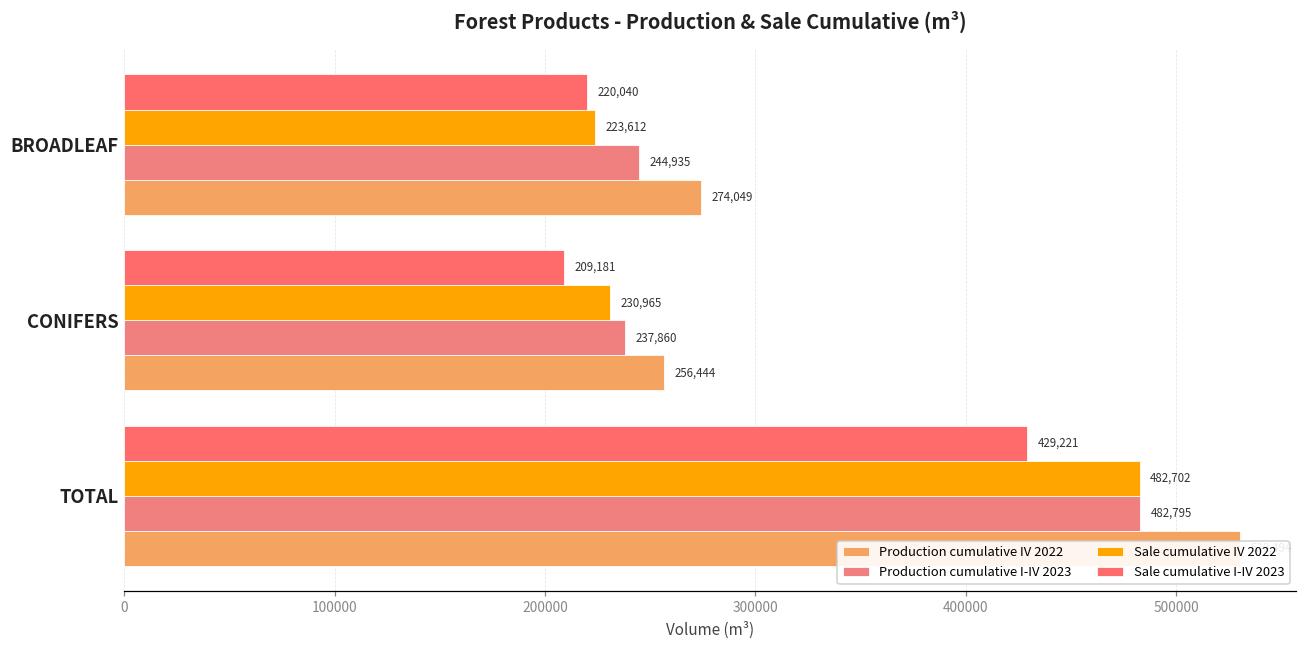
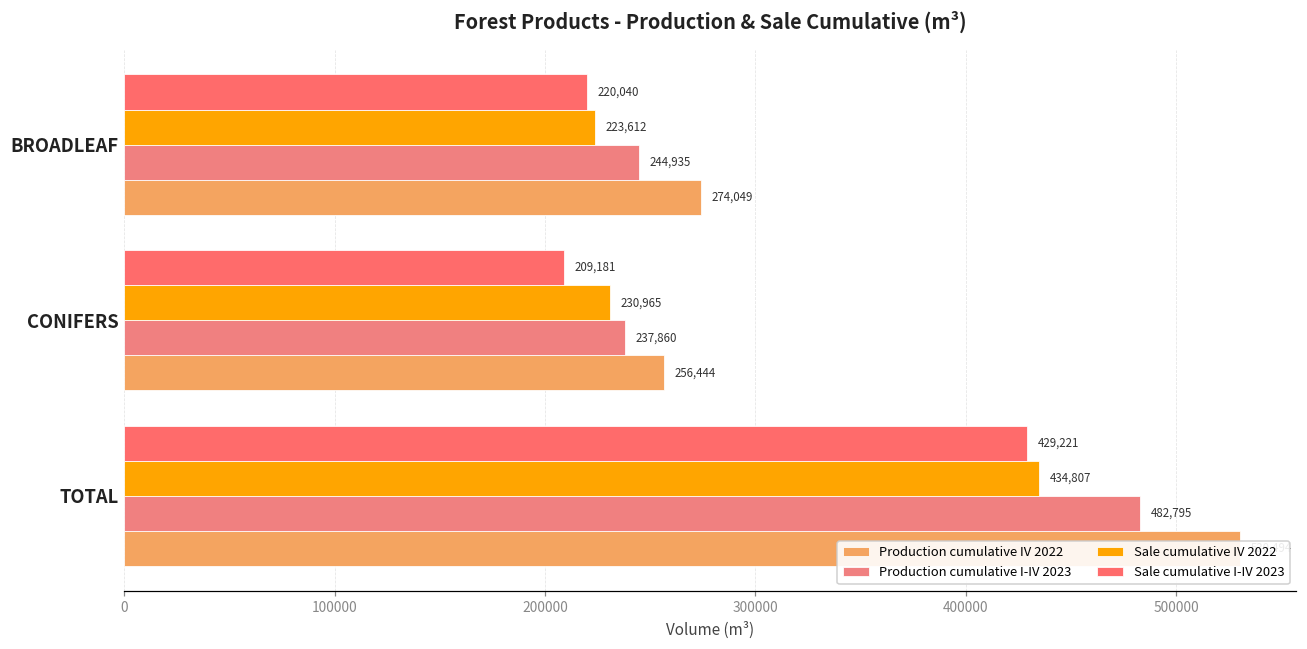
  {
    "Sale cumulative IV 2022": {
      "BROADLEAF": "223,612",
      "CONIFERS": "230,965",
-     "TOTAL": "482,702"
+     "TOTAL": "434,807"
    }
  }
